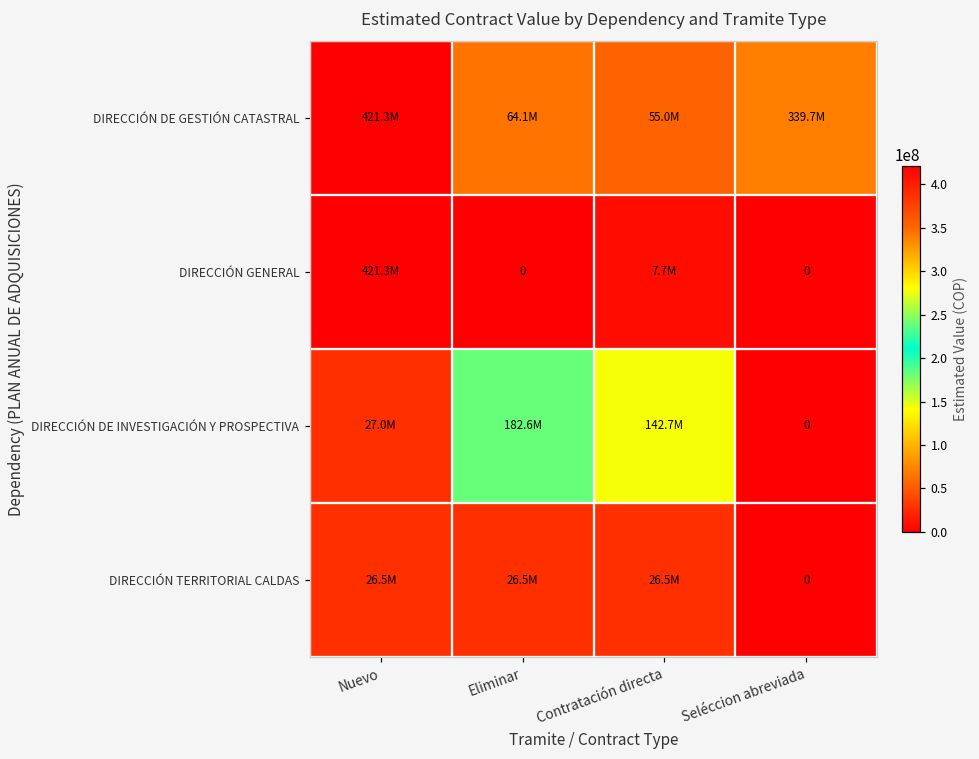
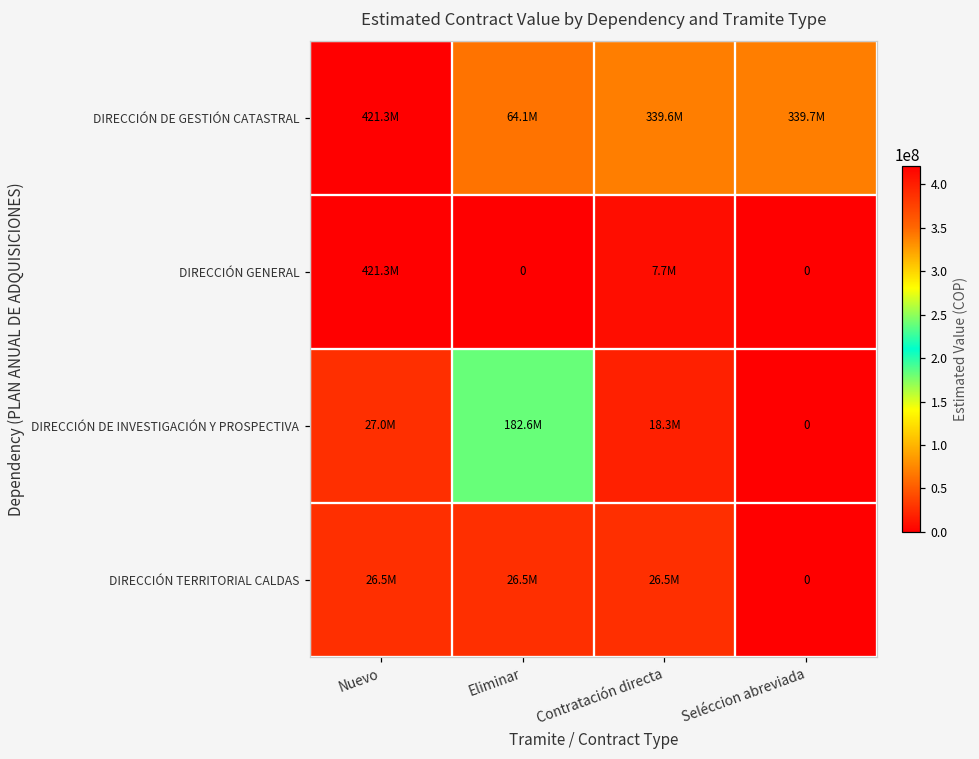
  {
    "DIRECCIÓN DE GESTIÓN CATASTRAL": {
      "Nuevo": "421.3M",
      "Eliminar": "64.1M",
-     "Contratación directa": "55.0M",
+     "Contratación directa": "339.6M",
      "Seléccion abreviada": "339.7M"
    },
    "DIRECCIÓN GENERAL": {
      "Nuevo": "421.3M",
      "Eliminar": "0",
      "Contratación directa": "7.7M",
      "Seléccion abreviada": "0"
    },
    "DIRECCIÓN DE INVESTIGACIÓN Y PROSPECTIVA": {
      "Nuevo": "27.0M",
      "Eliminar": "182.6M",
-     "Contratación directa": "142.7M",
+     "Contratación directa": "18.3M",
      "Seléccion abreviada": "0"
    },
    "DIRECCIÓN TERRITORIAL CALDAS": {
      "Nuevo": "26.5M",
      "Eliminar": "26.5M",
      "Contratación directa": "26.5M",
      "Seléccion abreviada": "0"
    }
  }
